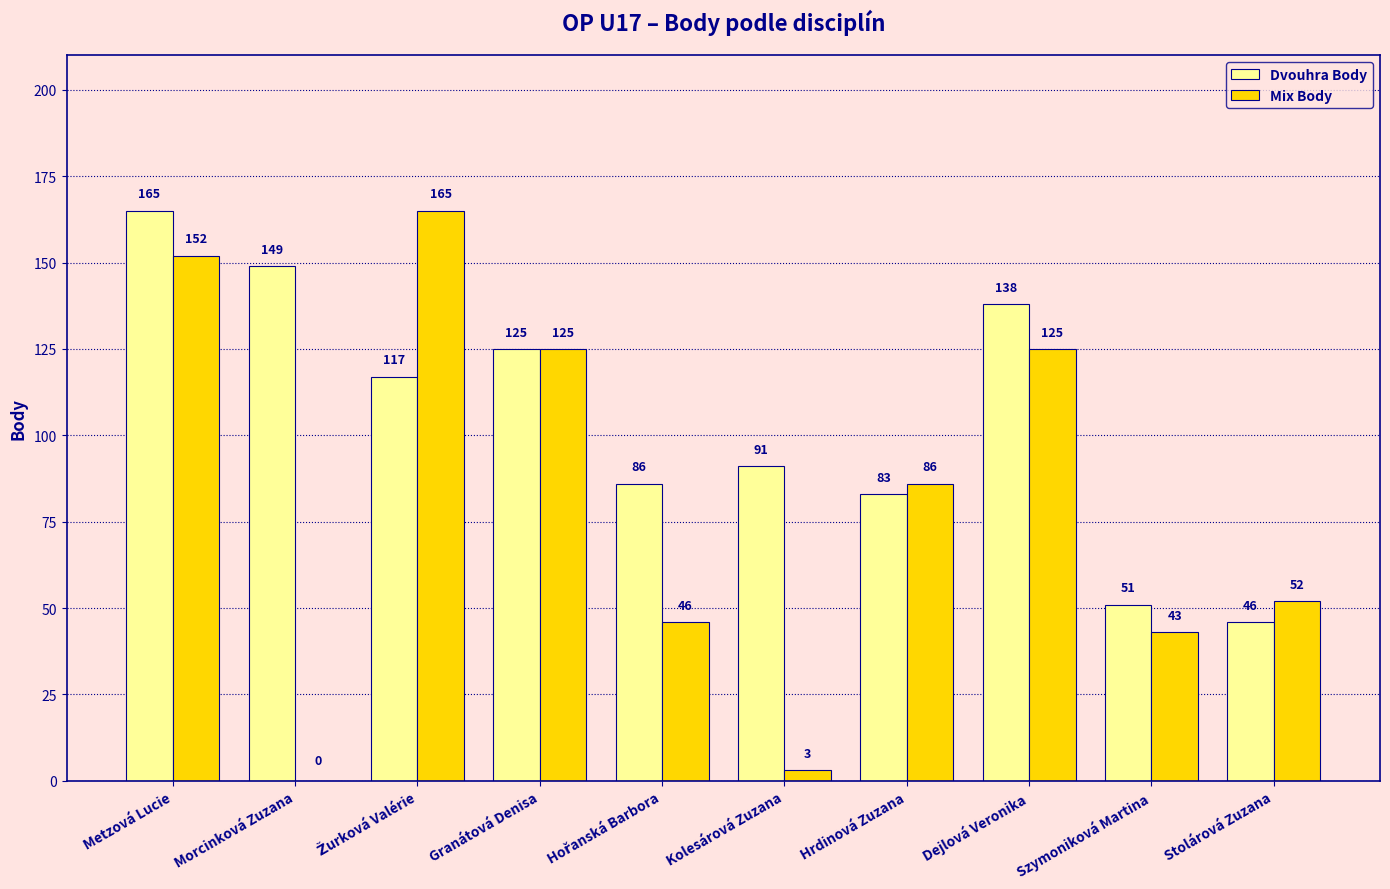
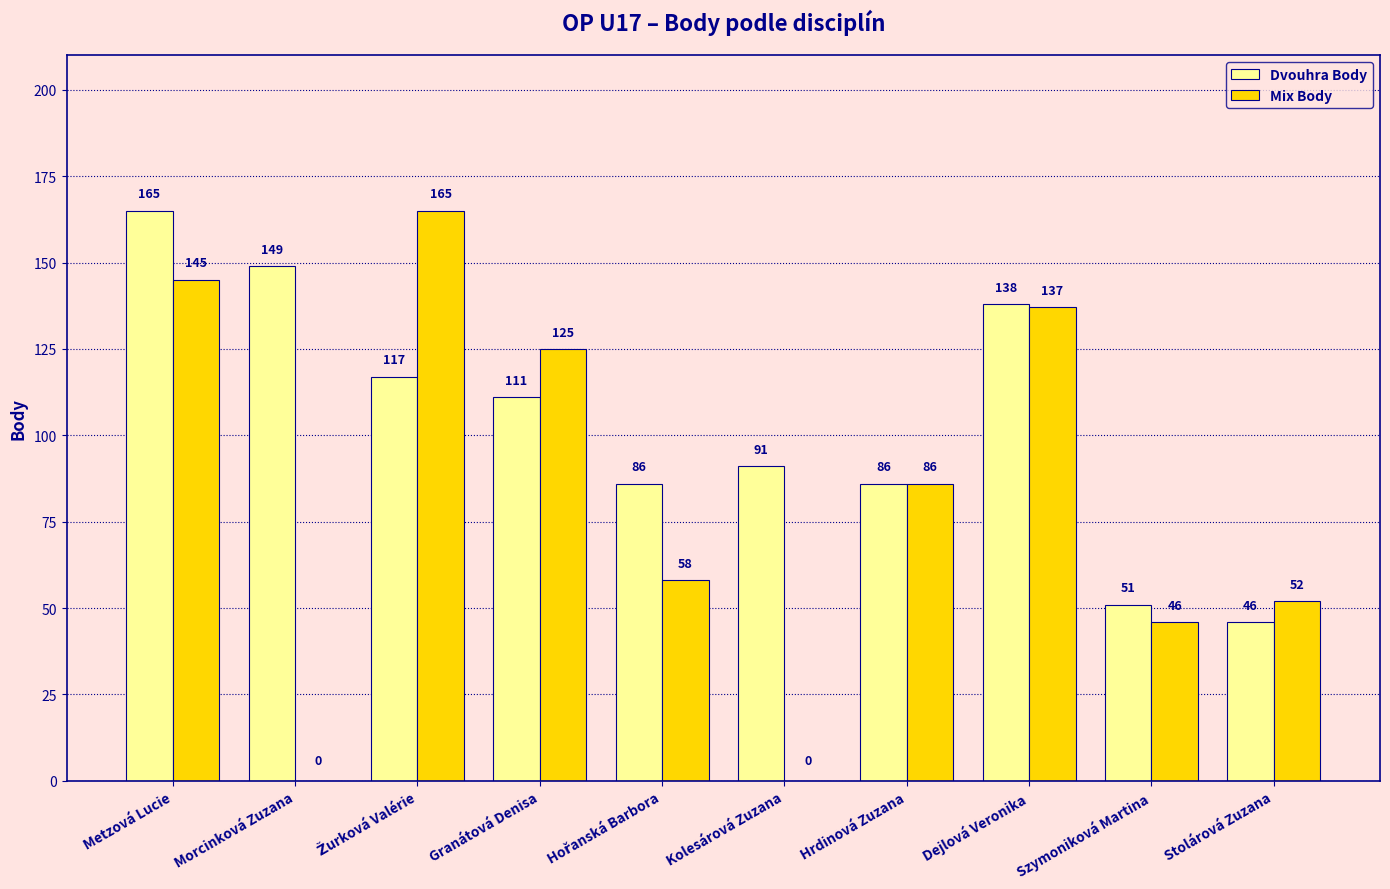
  {
    "Dvouhra Body": {
      "Metzová Lucie": 165,
      "Morcinková Zuzana": 149,
      "Žurková Valérie": 117,
-     "Granátová Denisa": 125,
+     "Granátová Denisa": 111,
      "Hořanská Barbora": 86,
      "Kolesárová Zuzana": 91,
-     "Hrdinová Zuzana": 83,
+     "Hrdinová Zuzana": 86,
      "Dejlová Veronika": 138,
      "Szymoniková Martina": 51,
      "Stolárová Zuzana": 46
    },
    "Mix Body": {
-     "Metzová Lucie": 152,
+     "Metzová Lucie": 145,
      "Morcinková Zuzana": 0,
      "Žurková Valérie": 165,
      "Granátová Denisa": 125,
-     "Hořanská Barbora": 46,
-     "Kolesárová Zuzana": 3,
+     "Hořanská Barbora": 58,
+     "Kolesárová Zuzana": 0,
      "Hrdinová Zuzana": 86,
-     "Dejlová Veronika": 125,
-     "Szymoniková Martina": 43,
+     "Dejlová Veronika": 137,
+     "Szymoniková Martina": 46,
      "Stolárová Zuzana": 52
    }
  }
